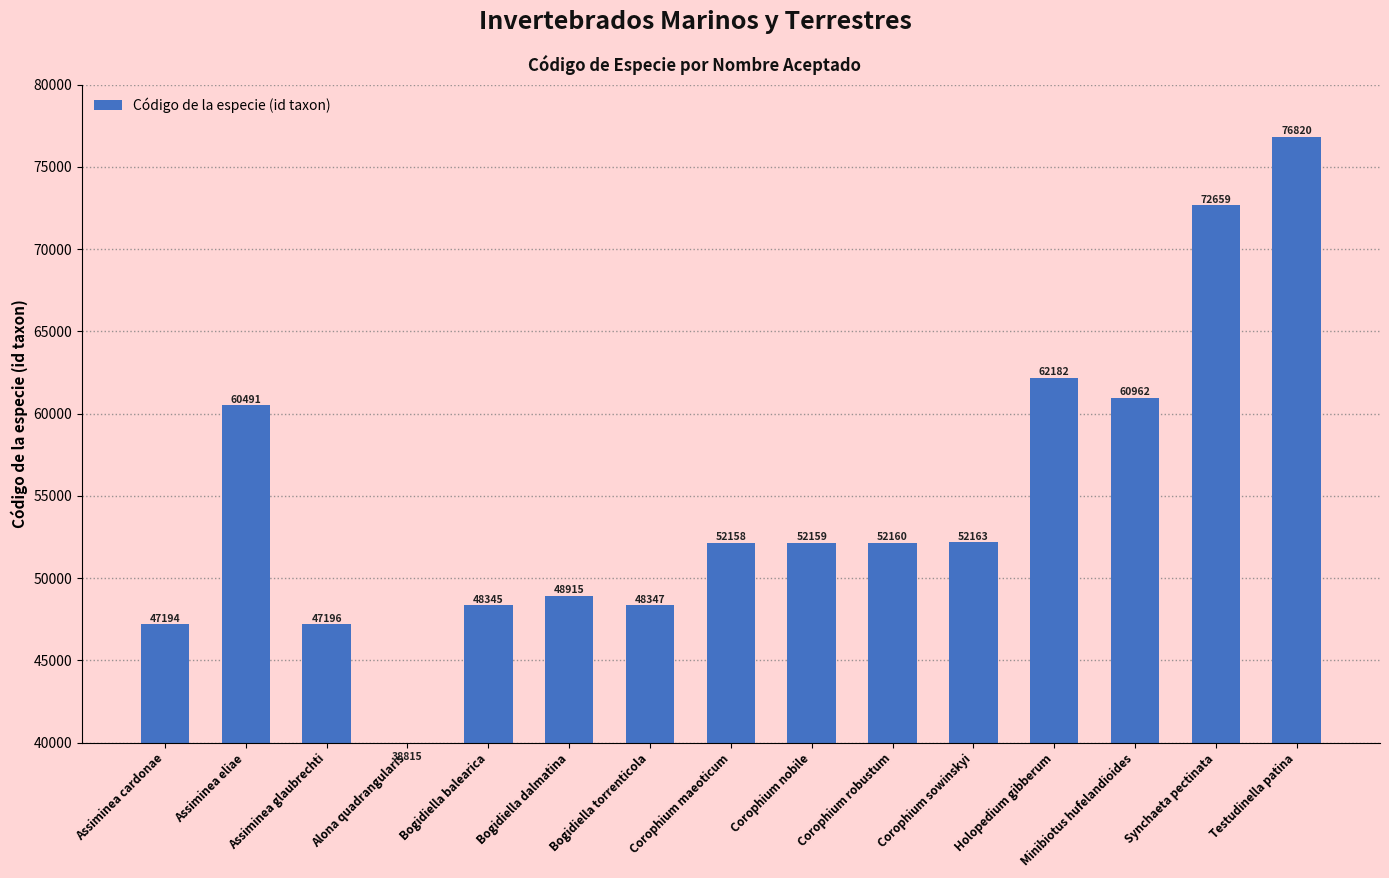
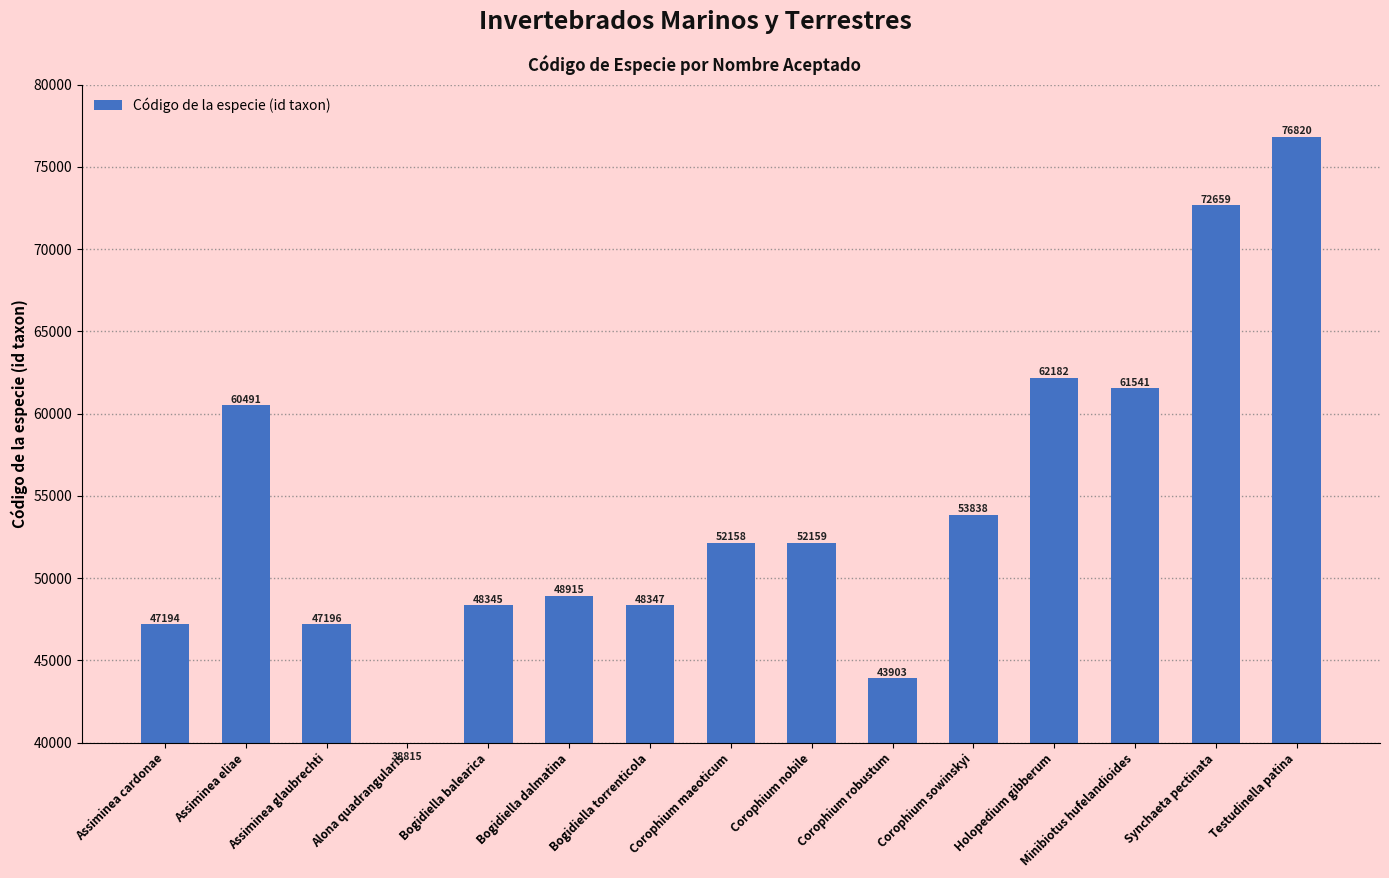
  {
    "Assiminea cardonae": 47194,
    "Assiminea eliae": 60491,
    "Assiminea glaubrechti": 47196,
    "Bogidiella balearica": 48345,
    "Bogidiella dalmatina": 48915,
    "Bogidiella torrenticola": 48347,
    "Corophium maeoticum": 52158,
    "Corophium nobile": 52159,
-   "Corophium robustum": 52160,
-   "Corophium sowinskyi": 52163,
+   "Corophium robustum": 43903,
+   "Corophium sowinskyi": 53838,
    "Holopedium gibberum": 62182,
-   "Minibiotus hufelandioides": 60962,
+   "Minibiotus hufelandioides": 61541,
    "Synchaeta pectinata": 72659,
    "Testudinella patina": 76820
  }
